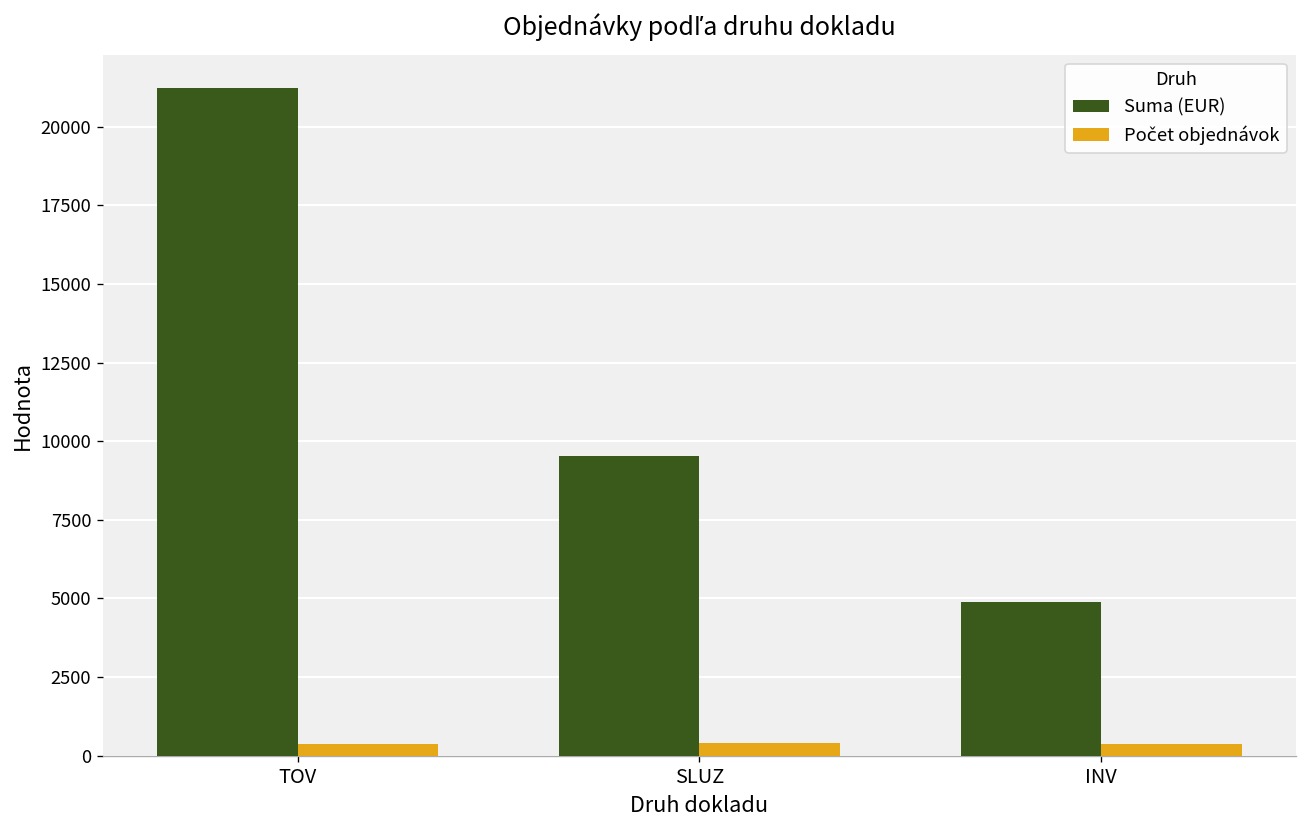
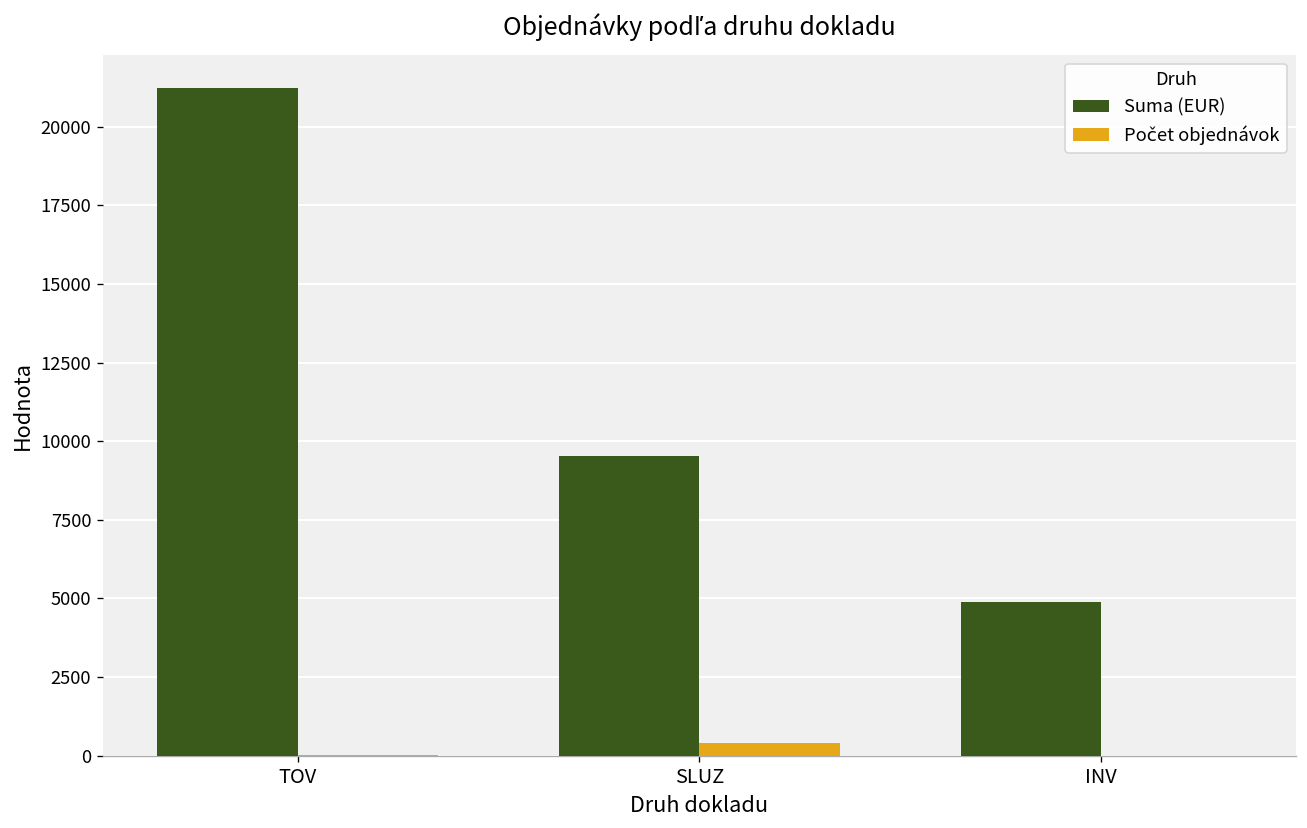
  {
    "Suma (EUR)": {
      "TOV": 21200,
      "SLUZ": 9500,
      "INV": 4900
    },
    "Počet objednávok": {
-     "TOV": 400,
+     "TOV": 0,
      "SLUZ": 400,
-     "INV": 400
+     "INV": 0
    }
  }
